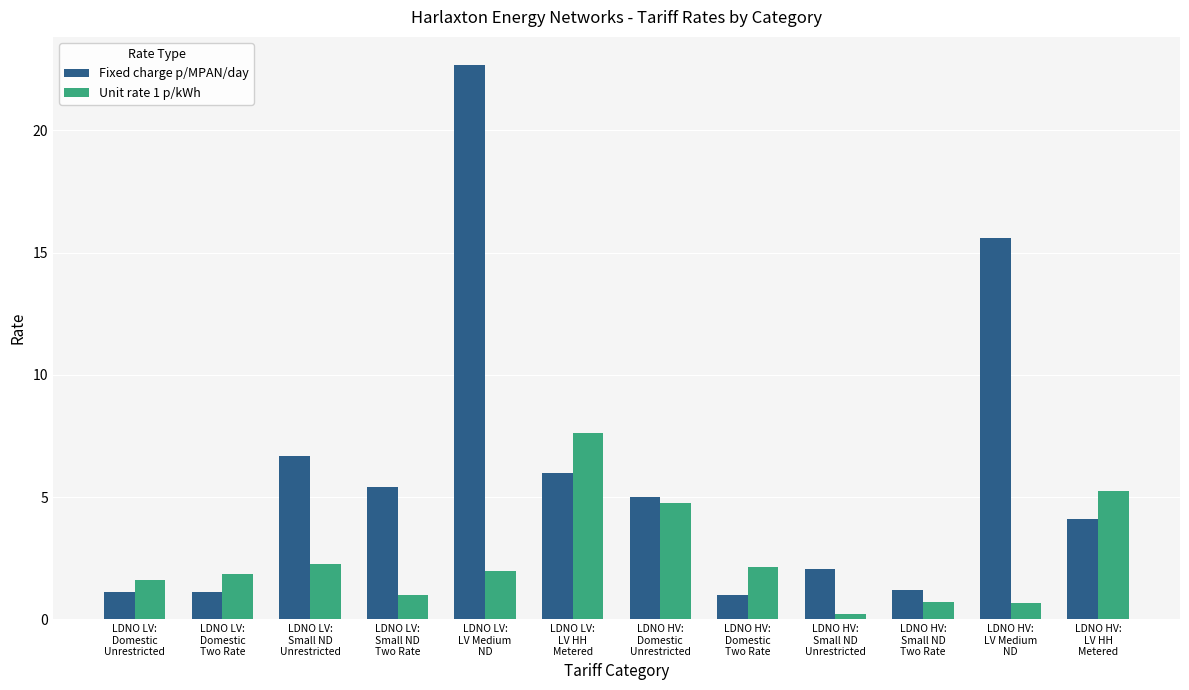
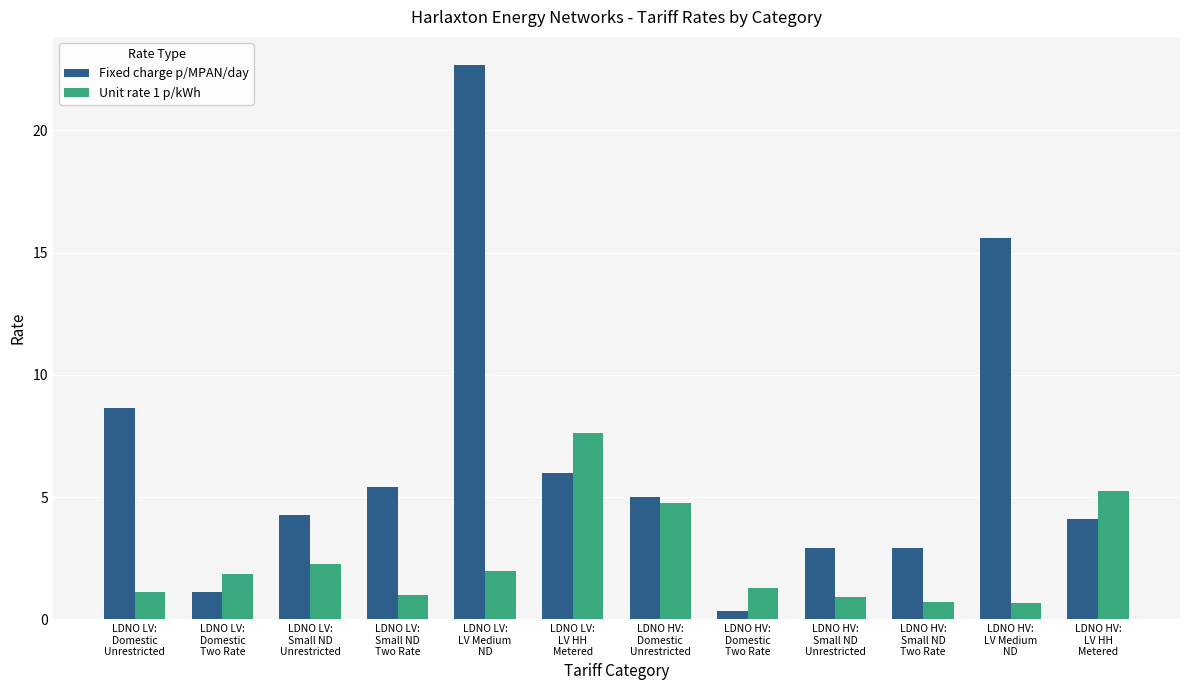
  {
    "Fixed charge p/MPAN/day": {
-     "LDNO LV: Domestic Unrestricted": 1.1,
+     "LDNO LV: Domestic Unrestricted": 8.7,
      "LDNO LV: Domestic Two Rate": 1.1,
-     "LDNO LV: Small ND Unrestricted": 6.7,
+     "LDNO LV: Small ND Unrestricted": 4.3,
      "LDNO LV: Small ND Two Rate": 5.4,
      "LDNO LV: LV Medium ND": 22.7,
      "LDNO LV: LV HH Metered": 6.0,
      "LDNO HV: Domestic Unrestricted": 5.0,
-     "LDNO HV: Domestic Two Rate": 1.0,
-     "LDNO HV: Small ND Unrestricted": 2.1,
-     "LDNO HV: Small ND Two Rate": 1.2,
+     "LDNO HV: Domestic Two Rate": 0.3,
+     "LDNO HV: Small ND Unrestricted": 2.9,
+     "LDNO HV: Small ND Two Rate": 2.9,
      "LDNO HV: LV Medium ND": 15.6,
      "LDNO HV: LV HH Metered": 4.1
    },
    "Unit rate 1 p/kWh": {
-     "LDNO LV: Domestic Unrestricted": 1.6,
+     "LDNO LV: Domestic Unrestricted": 1.1,
      "LDNO LV: Domestic Two Rate": 1.8,
      "LDNO LV: Small ND Unrestricted": 2.3,
      "LDNO LV: Small ND Two Rate": 1.0,
      "LDNO LV: LV Medium ND": 2.0,
      "LDNO LV: LV HH Metered": 7.6,
      "LDNO HV: Domestic Unrestricted": 4.7,
-     "LDNO HV: Domestic Two Rate": 2.1,
-     "LDNO HV: Small ND Unrestricted": 0.2,
+     "LDNO HV: Domestic Two Rate": 1.3,
+     "LDNO HV: Small ND Unrestricted": 0.9,
      "LDNO HV: Small ND Two Rate": 0.7,
      "LDNO HV: LV Medium ND": 0.7,
      "LDNO HV: LV HH Metered": 5.2
    }
  }
